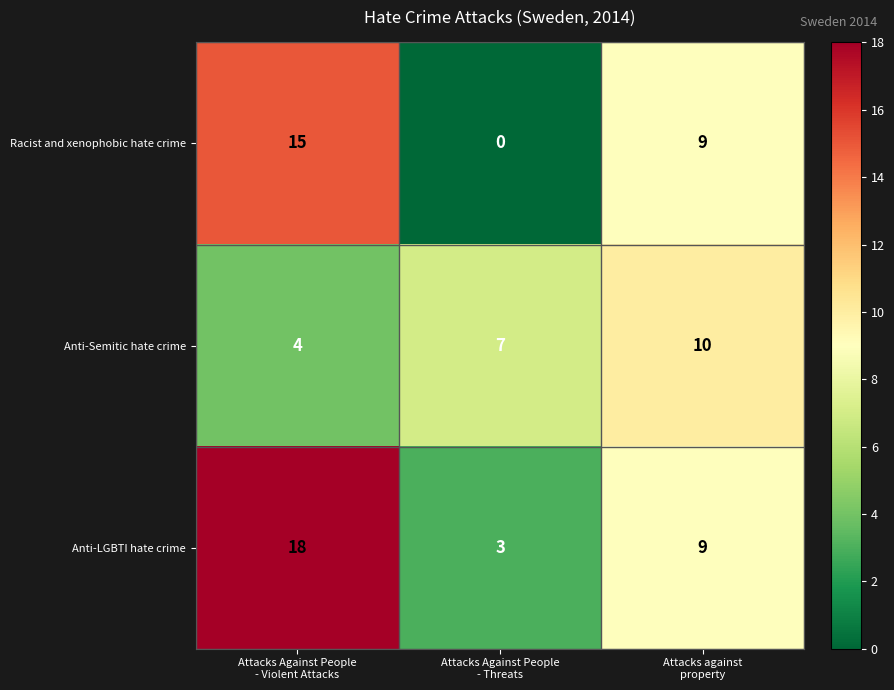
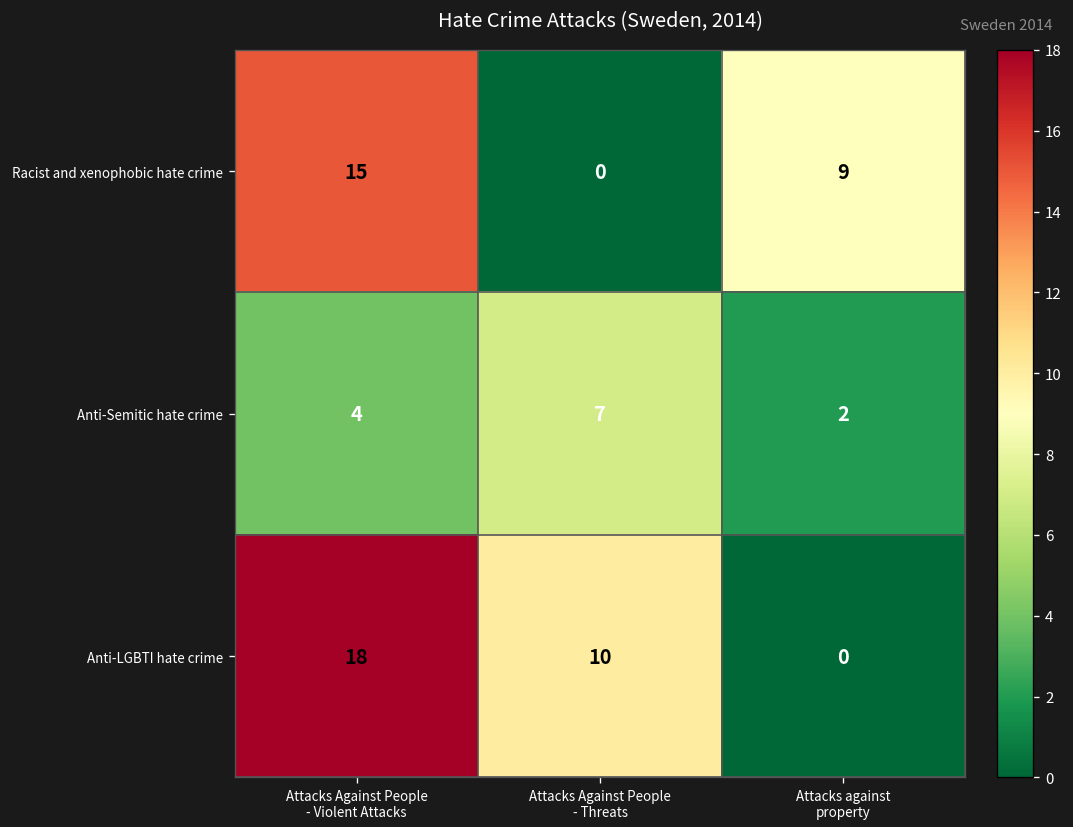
  {
    "Racist and xenophobic hate crime": {
      "Attacks Against People - Violent Attacks": 15,
      "Attacks Against People - Threats": 0,
      "Attacks against property": 9
    },
    "Anti-Semitic hate crime": {
      "Attacks Against People - Violent Attacks": 4,
      "Attacks Against People - Threats": 7,
-     "Attacks against property": 10
+     "Attacks against property": 2
    },
    "Anti-LGBTI hate crime": {
      "Attacks Against People - Violent Attacks": 18,
-     "Attacks Against People - Threats": 3,
-     "Attacks against property": 9
+     "Attacks Against People - Threats": 10,
+     "Attacks against property": 0
    }
  }
